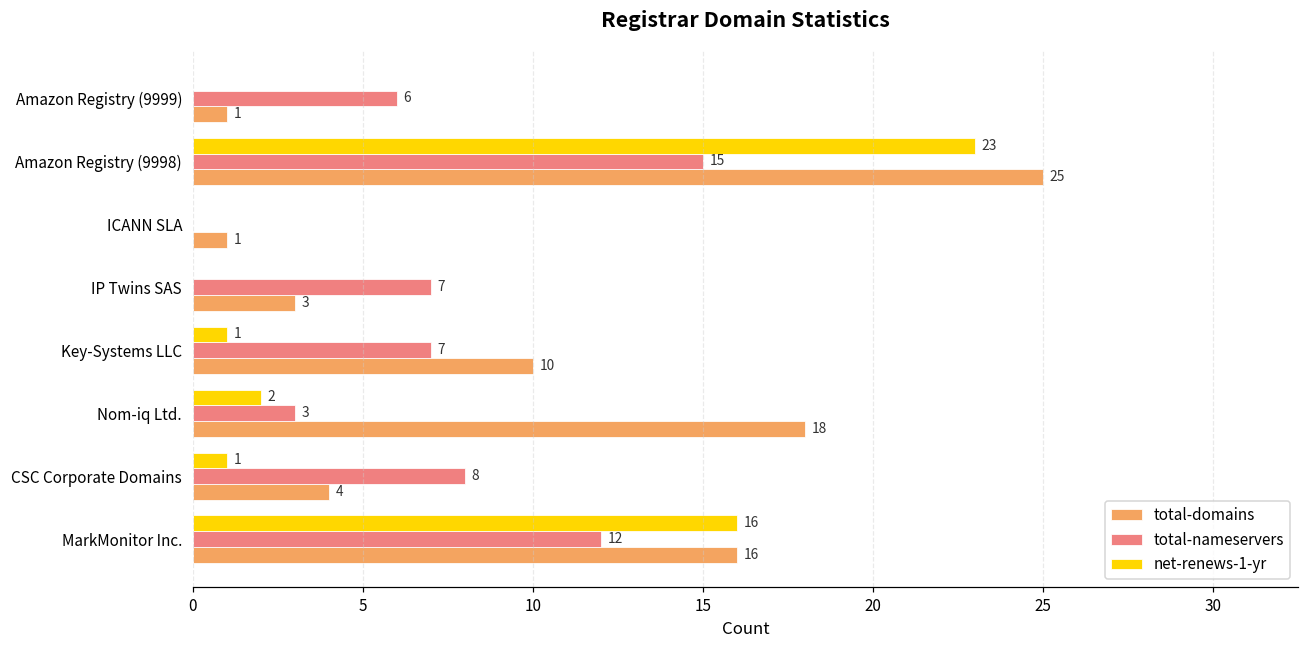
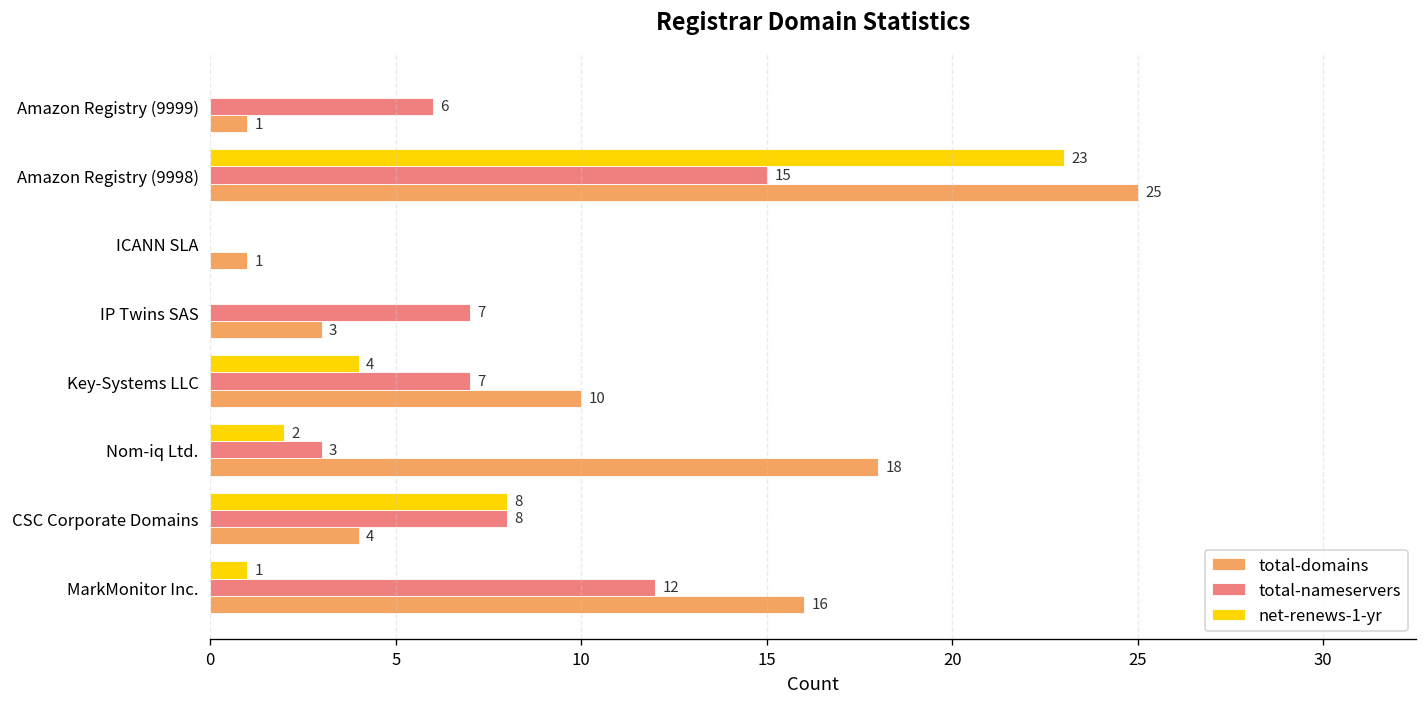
  {
    "net-renews-1-yr": {
      "Amazon Registry (9998)": 23,
-     "Key-Systems LLC": 1,
+     "Key-Systems LLC": 4,
      "Nom-iq Ltd.": 2,
-     "CSC Corporate Domains": 1,
-     "MarkMonitor Inc.": 16
+     "CSC Corporate Domains": 8,
+     "MarkMonitor Inc.": 1
    }
  }
